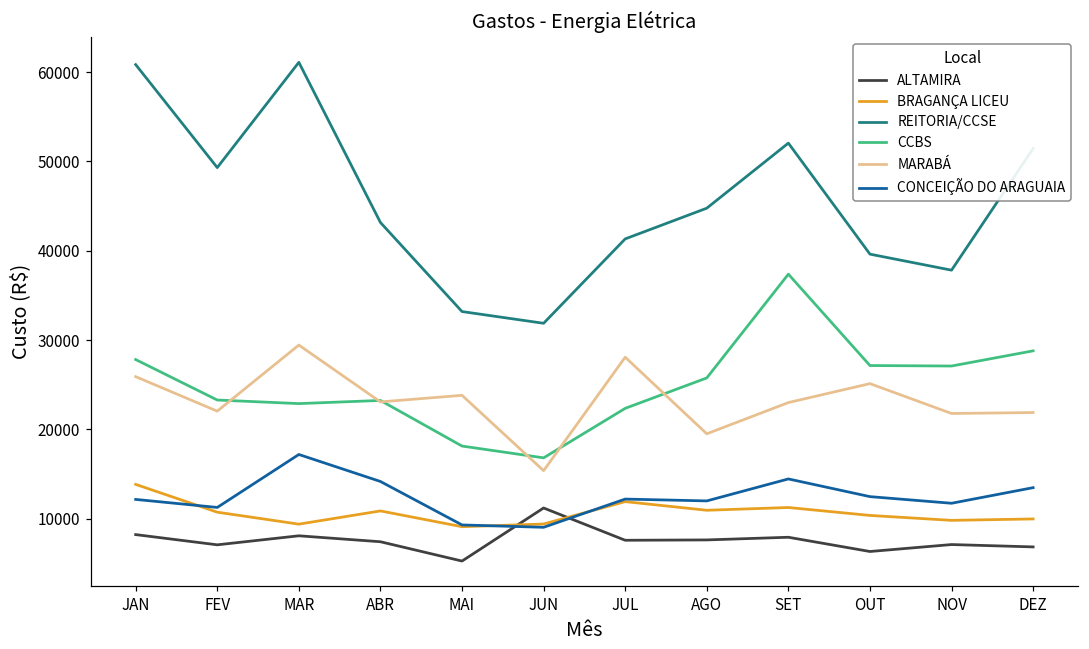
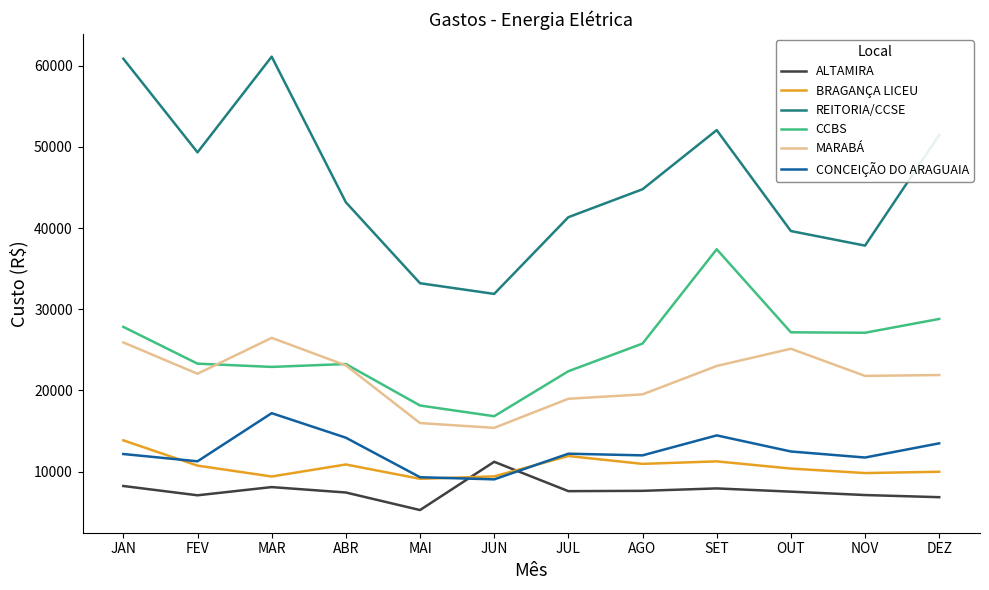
  {
    "ALTAMIRA": {
      "JAN": 8000,
      "FEV": 7000,
      "MAR": 8000,
      "ABR": 7000,
      "MAI": 5000,
      "JUN": 11000,
      "JUL": 8000,
      "AGO": 8000,
      "SET": 8000,
-     "OUT": 6000,
+     "OUT": 8000,
      "NOV": 7000,
      "DEZ": 7000
    },
    "BRAGANÇA LICEU": {
      "JAN": 14000,
      "FEV": 11000,
      "MAR": 9000,
      "ABR": 11000,
      "JUN": 9000,
      "AGO": 11000,
      "SET": 11000,
      "OUT": 10000,
      "NOV": 10000,
      "DEZ": 10000
    },
    "CCBS": {
      "JAN": 28000,
      "FEV": 23000,
      "MAR": 23000,
      "MAI": 18000,
      "JUN": 17000,
      "JUL": 22000,
      "AGO": 26000,
      "SET": 37000,
      "OUT": 27000,
      "NOV": 27000,
      "DEZ": 29000
    },
    "MARABÁ": {
      "JAN": 26000,
      "FEV": 22000,
-     "MAR": 29000,
-     "MAI": 24000,
+     "MAR": 26000,
+     "MAI": 16000,
      "JUN": 15000,
-     "JUL": 28000,
+     "JUL": 19000,
      "AGO": 20000,
      "SET": 23000,
      "OUT": 25000,
      "NOV": 22000,
      "DEZ": 22000
    }
  }
